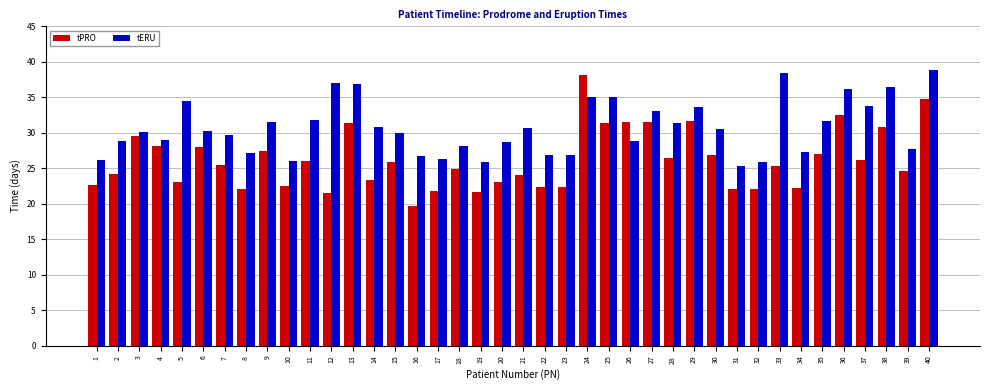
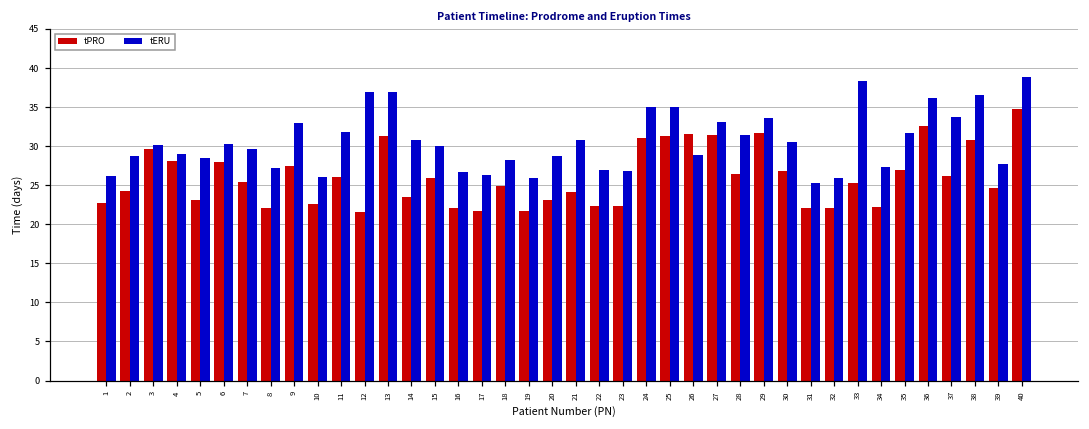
  {
    "tPRO": {
      "1": 23,
      "2": 24,
      "3": 30,
      "4": 28,
      "5": 23,
      "6": 28,
      "7": 25,
      "8": 22,
      "9": 27,
      "10": 23,
      "11": 26,
      "12": 22,
      "13": 31,
      "14": 23,
      "15": 26,
-     "16": 20,
+     "16": 22,
      "17": 22,
      "18": 25,
      "19": 22,
      "20": 23,
      "21": 24,
      "22": 22,
      "23": 22,
-     "24": 38,
+     "24": 31,
      "25": 31,
      "26": 32,
      "27": 31,
      "28": 26,
      "29": 32,
      "30": 27,
      "31": 22,
      "32": 22,
      "33": 25,
      "34": 22,
      "35": 27,
      "36": 33,
      "37": 26,
      "38": 31,
      "39": 25,
      "40": 35
    },
    "tERU": {
      "1": 26,
      "2": 29,
      "3": 30,
      "4": 29,
-     "5": 34,
+     "5": 28,
      "6": 30,
      "7": 30,
      "8": 27,
-     "9": 31,
+     "9": 33,
      "10": 26,
      "11": 32,
      "12": 37,
      "13": 37,
      "14": 31,
      "15": 30,
      "16": 27,
      "17": 26,
      "18": 28,
      "19": 26,
      "20": 29,
      "21": 31,
      "22": 27,
      "23": 27,
      "24": 35,
      "25": 35,
      "26": 29,
      "27": 33,
      "28": 31,
      "29": 34,
      "30": 31,
      "31": 25,
      "32": 26,
      "33": 38,
      "34": 27,
      "35": 32,
      "36": 36,
      "37": 34,
      "38": 37,
      "39": 28,
      "40": 39
    }
  }
